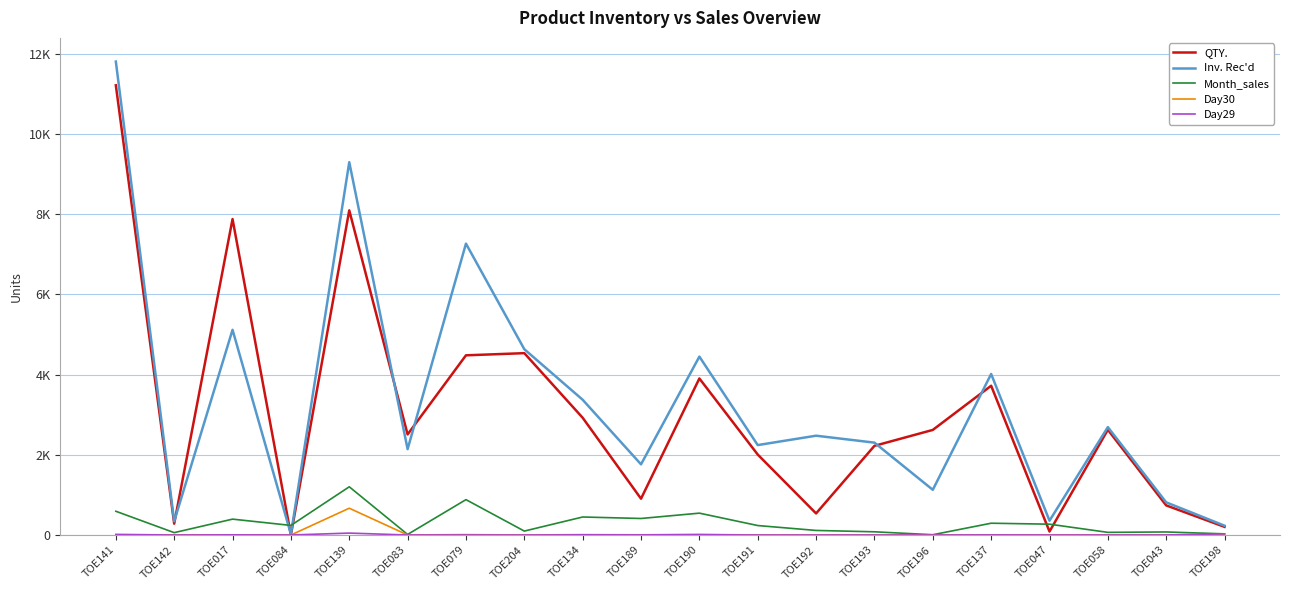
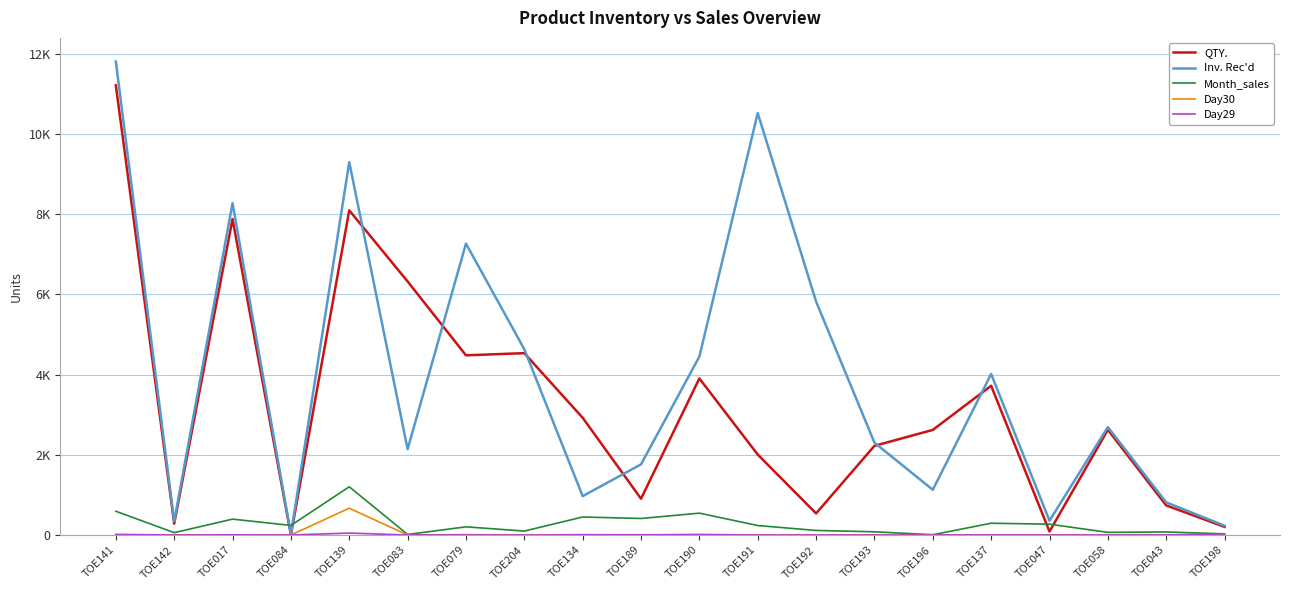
  {
    "QTY.": {
      "TOE141": 11200,
      "TOE017": 7900,
      "TOE139": 8100,
-     "TOE083": 2500,
+     "TOE083": 6300,
      "TOE079": 4500,
      "TOE204": 4500,
      "TOE134": 2900,
      "TOE189": 900,
      "TOE190": 3900,
      "TOE191": 2000,
      "TOE192": 500,
      "TOE193": 2200,
      "TOE196": 2600,
      "TOE137": 3700,
      "TOE047": 100,
      "TOE058": 2600,
      "TOE043": 700
    },
    "Inv. Rec'd": {
      "TOE141": 11800,
-     "TOE017": 5100,
+     "TOE017": 8300,
      "TOE139": 9300,
      "TOE083": 2100,
      "TOE079": 7300,
      "TOE204": 4600,
-     "TOE134": 3400,
+     "TOE134": 1000,
      "TOE189": 1800,
      "TOE190": 4400,
-     "TOE191": 2200,
-     "TOE192": 2500,
+     "TOE191": 10500,
+     "TOE192": 5800,
      "TOE193": 2300,
      "TOE196": 1100,
      "TOE137": 4000,
      "TOE047": 400,
      "TOE058": 2700,
      "TOE043": 800
    },
    "Month_sales": {
      "TOE141": 600,
      "TOE017": 400,
      "TOE084": 200,
      "TOE139": 1200,
-     "TOE079": 900,
+     "TOE079": 200,
      "TOE204": 100,
      "TOE134": 400,
      "TOE189": 400,
      "TOE190": 500,
      "TOE191": 200,
      "TOE192": 100,
      "TOE193": 100,
      "TOE137": 300,
      "TOE047": 300,
      "TOE058": 100,
      "TOE043": 100
    },
    "Day30": {
      "TOE139": 700
    },
    "Day29": {
      "TOE139": 0
    }
  }
